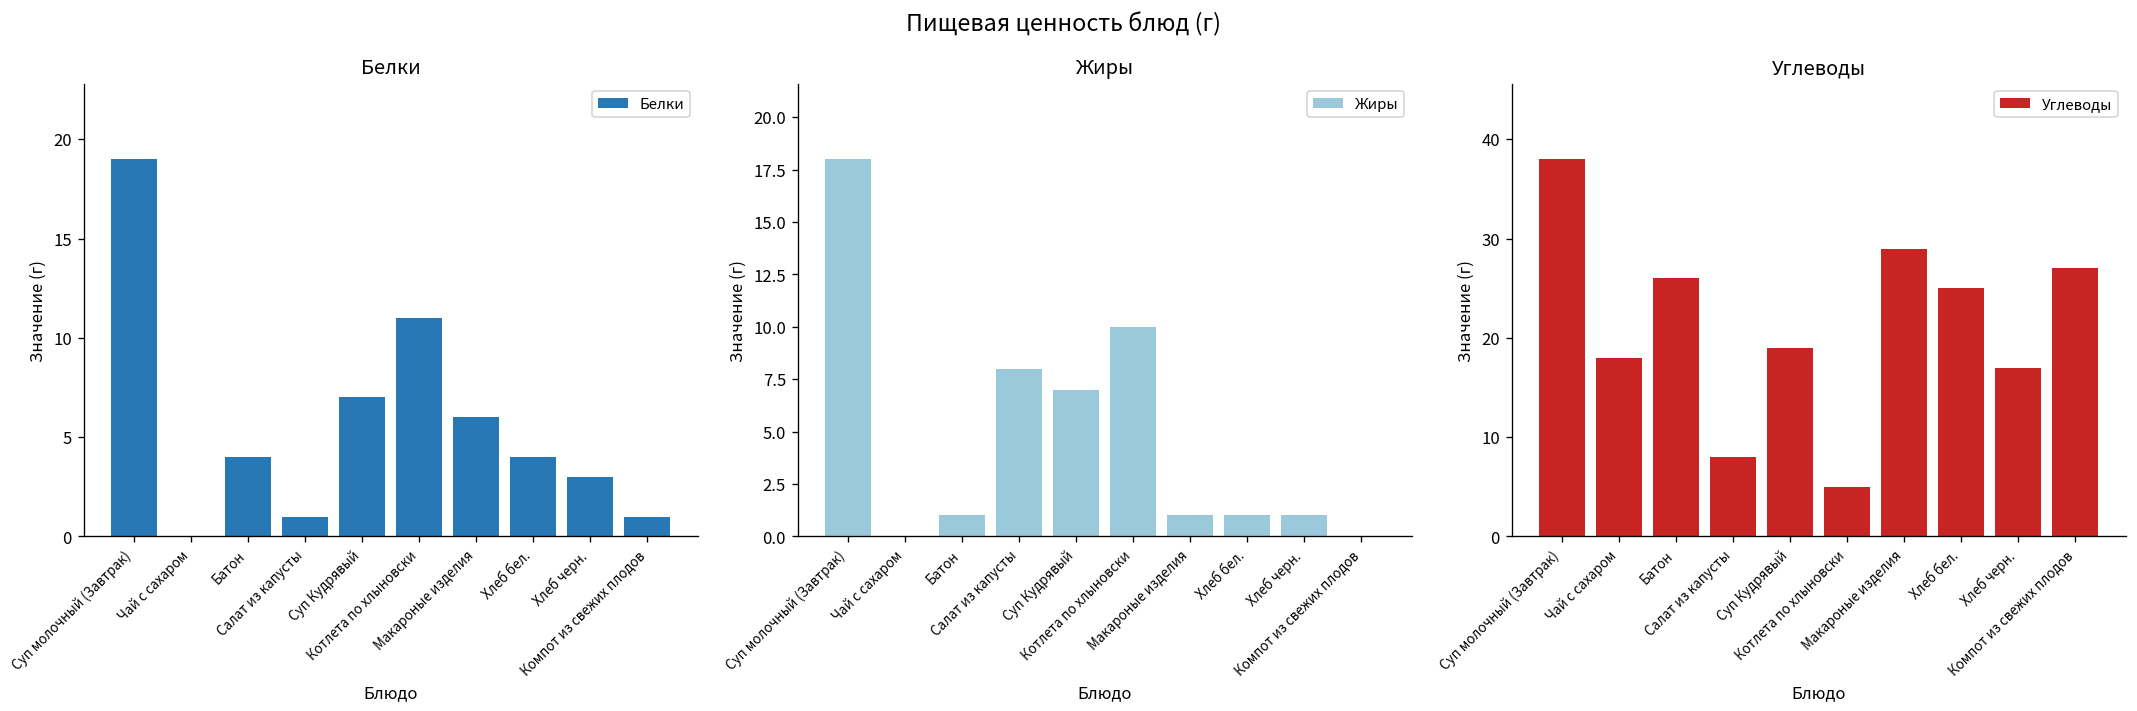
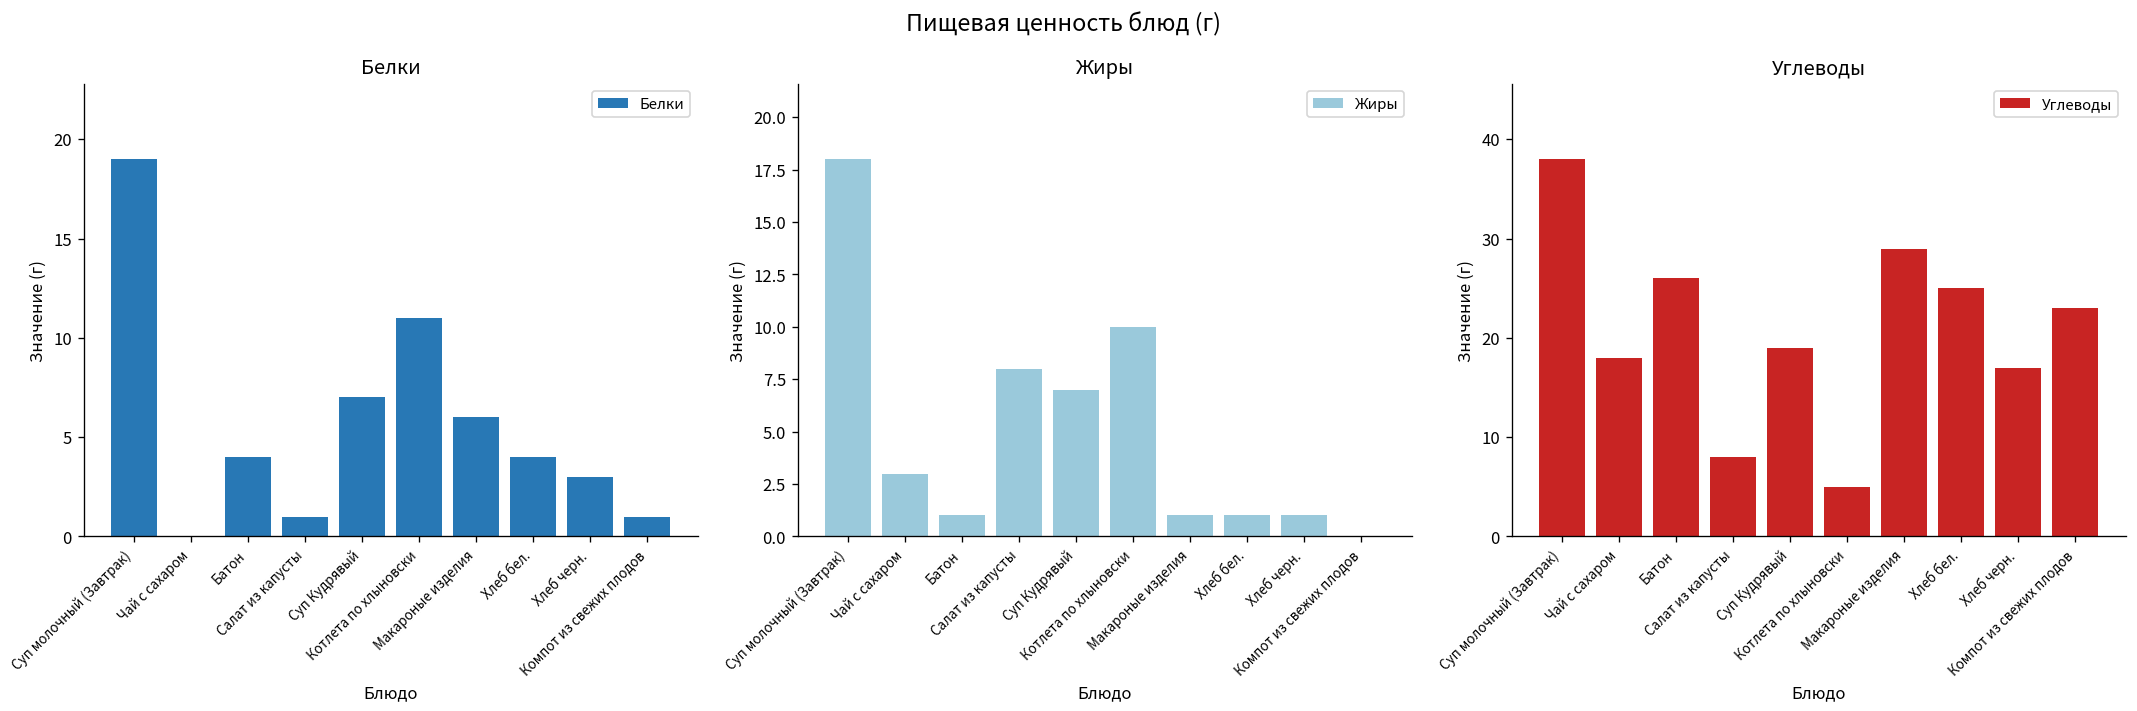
  {
    "Белки": {
      "Суп молочный (Завтрак)": 19.0,
      "Чай с сахаром": 0.0,
      "Батон": 4.0,
      "Салат из капусты": 1.0,
      "Суп Кудрявый": 7.0,
      "Котлета по хлыновски": 11.0,
      "Макароные изделия": 6.0,
      "Хлеб бел.": 4.0,
      "Хлеб черн.": 3.0,
      "Компот из свежих плодов": 1.0
    },
    "Жиры": {
      "Суп молочный (Завтрак)": 18,
-     "Чай с сахаром": 0,
+     "Чай с сахаром": 3,
      "Батон": 1,
      "Салат из капусты": 8,
      "Суп Кудрявый": 7,
      "Котлета по хлыновски": 10,
      "Макароные изделия": 1,
      "Хлеб бел.": 1,
      "Хлеб черн.": 1,
      "Компот из свежих плодов": 0
    },
    "Углеводы": {
      "Суп молочный (Завтрак)": 38,
      "Чай с сахаром": 18,
      "Батон": 26,
      "Салат из капусты": 8,
      "Суп Кудрявый": 19,
      "Котлета по хлыновски": 5,
      "Макароные изделия": 29,
      "Хлеб бел.": 25,
      "Хлеб черн.": 17,
-     "Компот из свежих плодов": 27
+     "Компот из свежих плодов": 23
    }
  }
